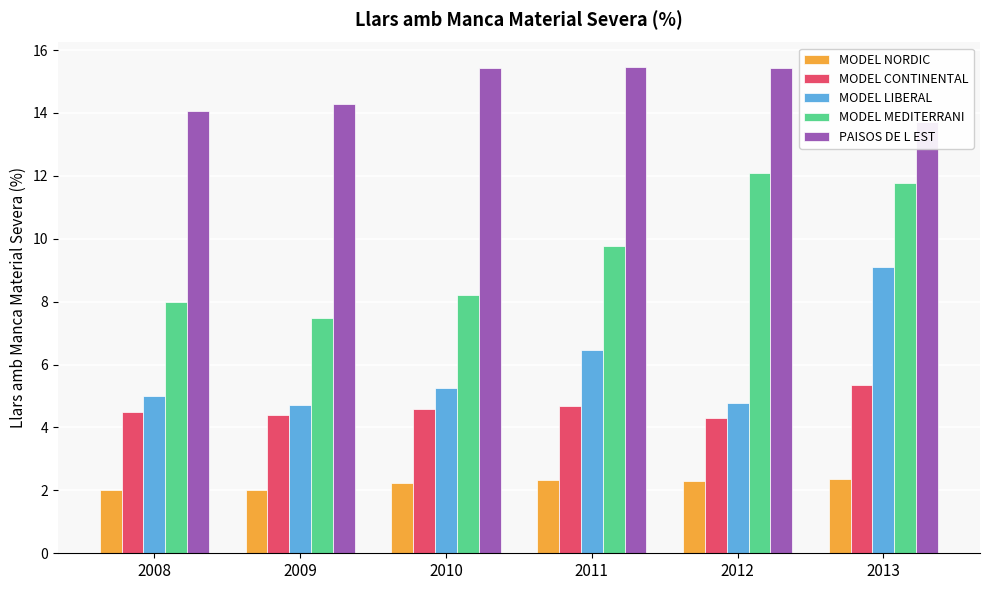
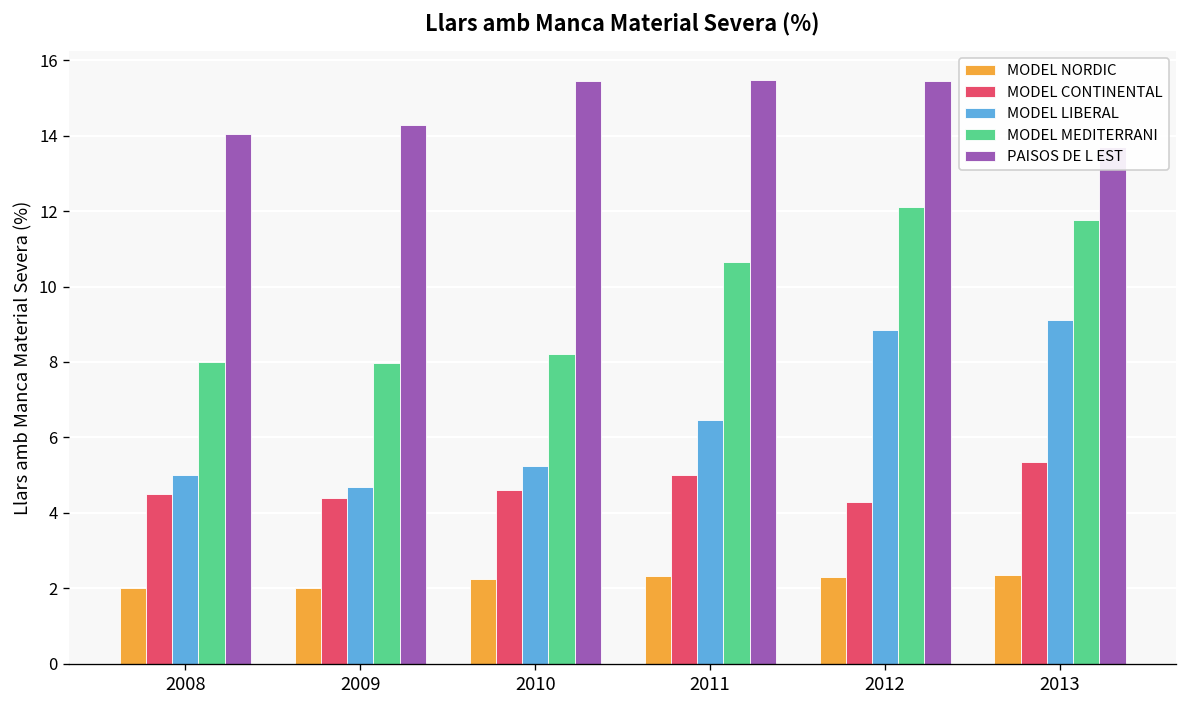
  {
    "MODEL NORDIC": {
      "2008": 2.0,
      "2009": 2.0,
      "2010": 2.2,
      "2011": 2.3,
      "2012": 2.3,
      "2013": 2.4
    },
    "MODEL CONTINENTAL": {
      "2008": 4.5,
      "2009": 4.4,
      "2010": 4.6,
-     "2011": 4.7,
+     "2011": 5.0,
      "2012": 4.3,
      "2013": 5.4
    },
    "MODEL LIBERAL": {
      "2008": 5.0,
      "2009": 4.7,
      "2010": 5.3,
      "2011": 6.5,
-     "2012": 4.8,
+     "2012": 8.9,
      "2013": 9.1
    },
    "MODEL MEDITERRANI": {
      "2008": 8.0,
-     "2009": 7.5,
+     "2009": 8.0,
      "2010": 8.2,
-     "2011": 9.8,
+     "2011": 10.7,
      "2012": 12.1,
      "2013": 11.8
    },
    "PAISOS DE L EST": {
      "2008": 14.1,
      "2009": 14.3,
      "2010": 15.4,
      "2011": 15.5,
      "2012": 15.4
    }
  }
